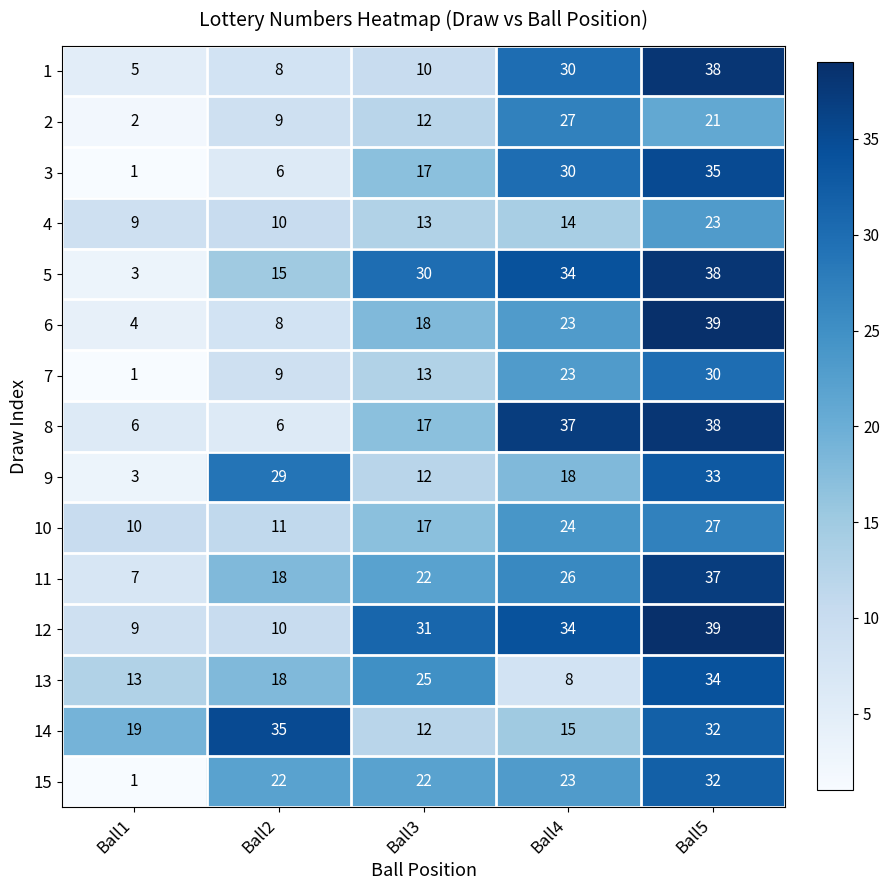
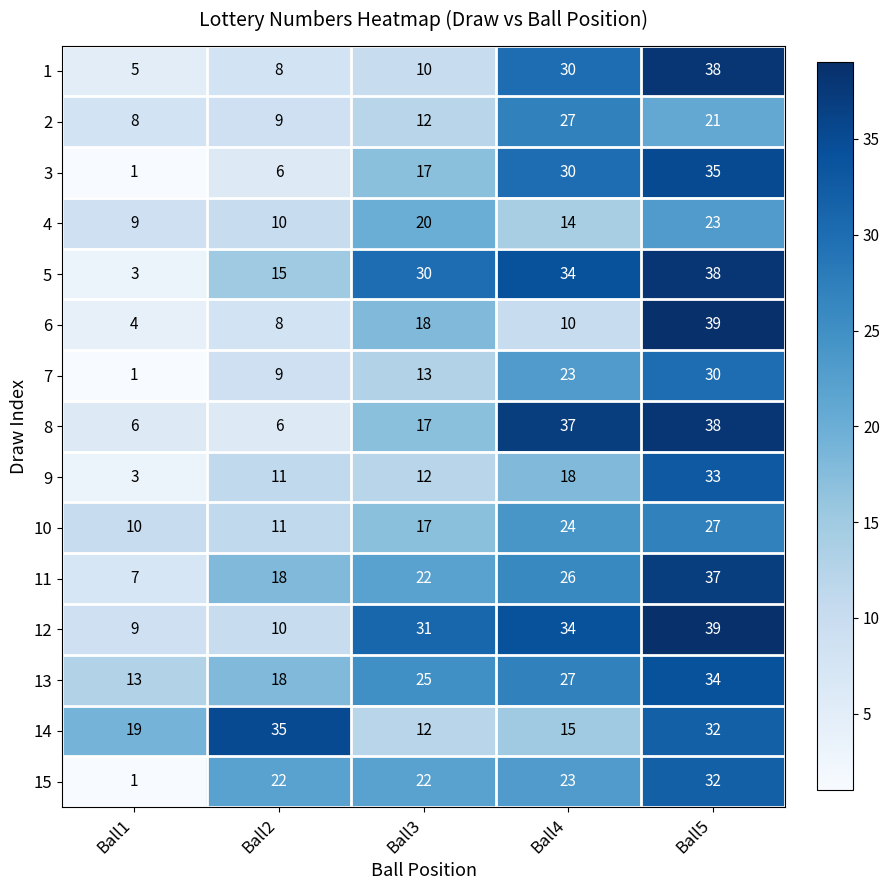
  {
    "1": {
      "Ball1": 5,
      "Ball2": 8,
      "Ball3": 10,
      "Ball4": 30,
      "Ball5": 38
    },
    "2": {
-     "Ball1": 2,
+     "Ball1": 8,
      "Ball2": 9,
      "Ball3": 12,
      "Ball4": 27,
      "Ball5": 21
    },
    "3": {
      "Ball1": 1,
      "Ball2": 6,
      "Ball3": 17,
      "Ball4": 30,
      "Ball5": 35
    },
    "4": {
      "Ball1": 9,
      "Ball2": 10,
-     "Ball3": 13,
+     "Ball3": 20,
      "Ball4": 14,
      "Ball5": 23
    },
    "5": {
      "Ball1": 3,
      "Ball2": 15,
      "Ball3": 30,
      "Ball4": 34,
      "Ball5": 38
    },
    "6": {
      "Ball1": 4,
      "Ball2": 8,
      "Ball3": 18,
-     "Ball4": 23,
+     "Ball4": 10,
      "Ball5": 39
    },
    "7": {
      "Ball1": 1,
      "Ball2": 9,
      "Ball3": 13,
      "Ball4": 23,
      "Ball5": 30
    },
    "8": {
      "Ball1": 6,
      "Ball2": 6,
      "Ball3": 17,
      "Ball4": 37,
      "Ball5": 38
    },
    "9": {
      "Ball1": 3,
-     "Ball2": 29,
+     "Ball2": 11,
      "Ball3": 12,
      "Ball4": 18,
      "Ball5": 33
    },
    "10": {
      "Ball1": 10,
      "Ball2": 11,
      "Ball3": 17,
      "Ball4": 24,
      "Ball5": 27
    },
    "11": {
      "Ball1": 7,
      "Ball2": 18,
      "Ball3": 22,
      "Ball4": 26,
      "Ball5": 37
    },
    "12": {
      "Ball1": 9,
      "Ball2": 10,
      "Ball3": 31,
      "Ball4": 34,
      "Ball5": 39
    },
    "13": {
      "Ball1": 13,
      "Ball2": 18,
      "Ball3": 25,
-     "Ball4": 8,
+     "Ball4": 27,
      "Ball5": 34
    },
    "14": {
      "Ball1": 19,
      "Ball2": 35,
      "Ball3": 12,
      "Ball4": 15,
      "Ball5": 32
    },
    "15": {
      "Ball1": 1,
      "Ball2": 22,
      "Ball3": 22,
      "Ball4": 23,
      "Ball5": 32
    }
  }
